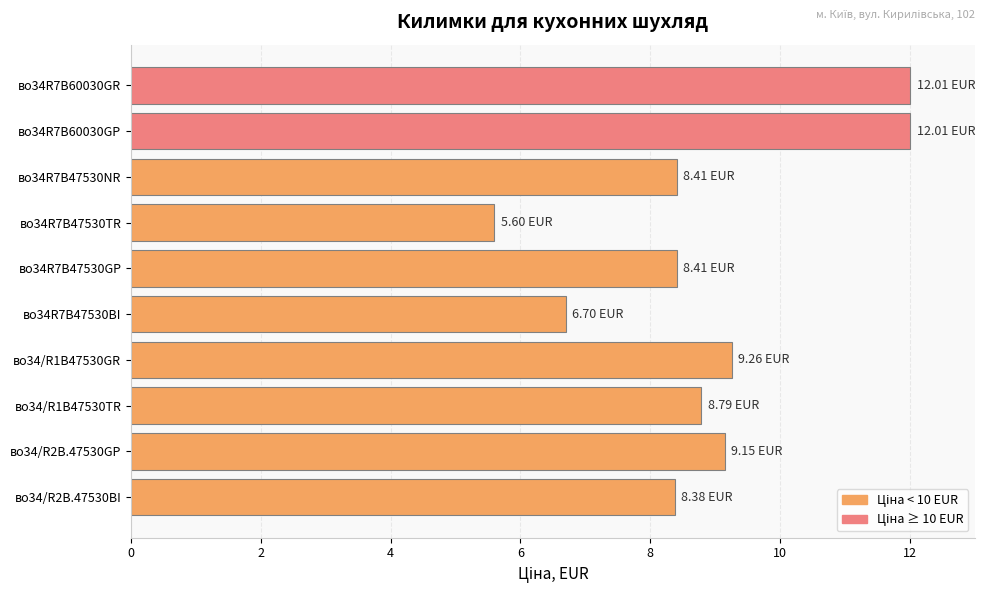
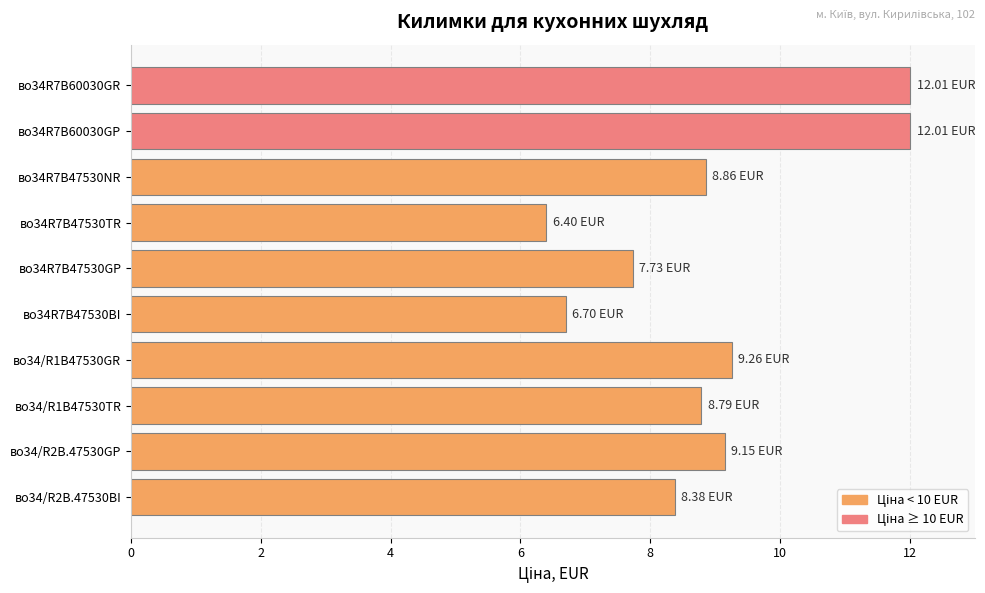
  {
    "во34R7B60030GR": 12.01,
    "во34R7B60030GP": 12.01,
-   "во34R7B47530NR": 8.41,
-   "во34R7B47530TR": 5.60,
-   "во34R7B47530GP": 8.41,
+   "во34R7B47530NR": 8.86,
+   "во34R7B47530TR": 6.40,
+   "во34R7B47530GP": 7.73,
    "во34R7B47530BI": 6.70,
    "во34/R1B47530GR": 9.26,
    "во34/R1B47530TR": 8.79,
    "во34/R2B.47530GP": 9.15,
    "во34/R2B.47530BI": 8.38
  }
